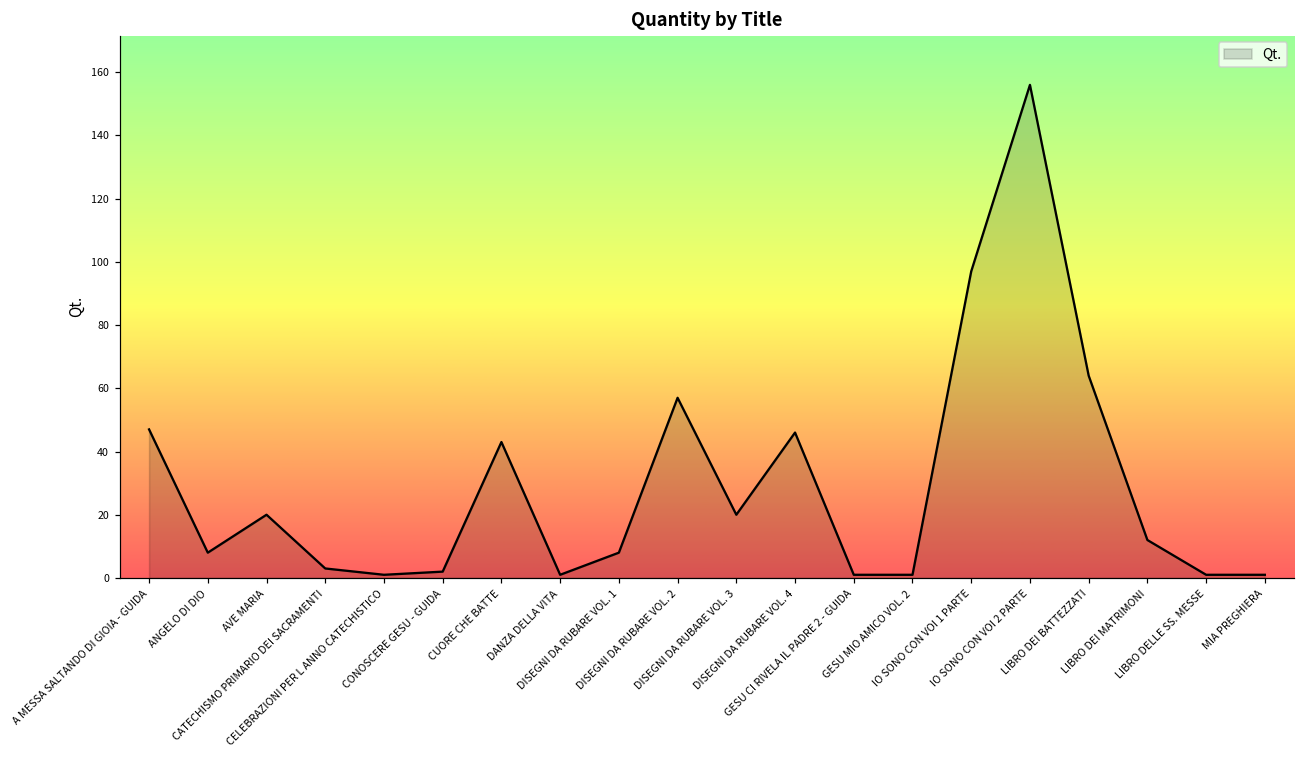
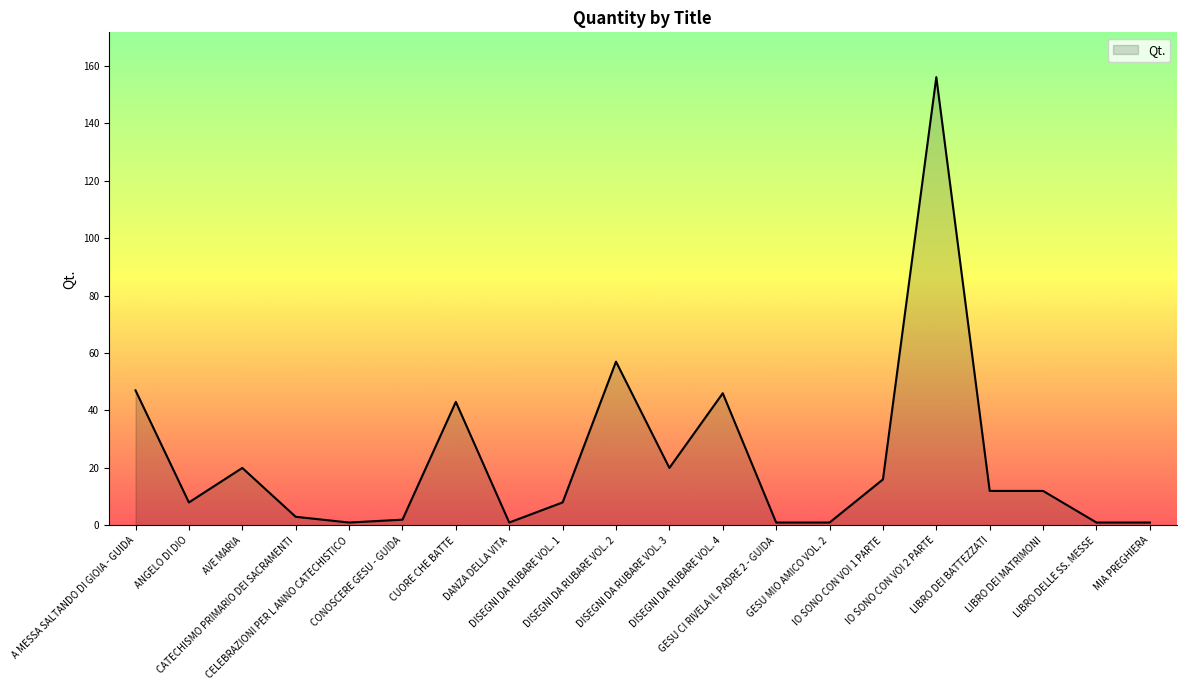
  {
    "A MESSA SALTANDO DI GIOIA - GUIDA": 47,
    "ANGELO DI DIO": 8,
    "AVE MARIA": 20,
    "CATECHISMO PRIMARIO DEI SACRAMENTI": 3,
    "CELEBRAZIONI PER L ANNO CATECHISTICO": 1,
    "CONOSCERE GESU - GUIDA": 2,
    "CUORE CHE BATTE": 43,
    "DANZA DELLA VITA": 1,
    "DISEGNI DA RUBARE VOL. 1": 8,
    "DISEGNI DA RUBARE VOL. 2": 57,
    "DISEGNI DA RUBARE VOL. 3": 20,
    "DISEGNI DA RUBARE VOL. 4": 46,
    "GESU CI RIVELA IL PADRE 2 - GUIDA": 1,
    "GESU MIO AMICO VOL. 2": 1,
-   "IO SONO CON VOI 1 PARTE": 97,
+   "IO SONO CON VOI 1 PARTE": 16,
    "IO SONO CON VOI 2 PARTE": 156,
-   "LIBRO DEI BATTEZZATI": 64,
+   "LIBRO DEI BATTEZZATI": 12,
    "LIBRO DEI MATRIMONI": 12,
    "LIBRO DELLE SS. MESSE": 1,
    "MIA PREGHIERA": 1
  }
